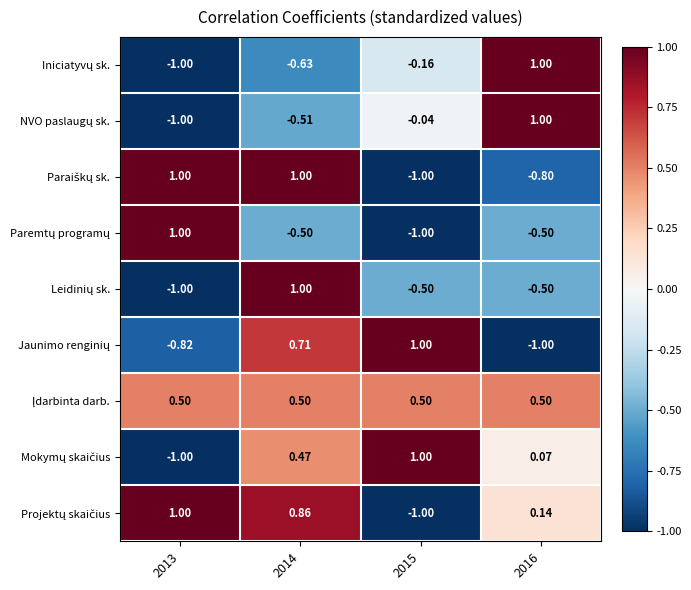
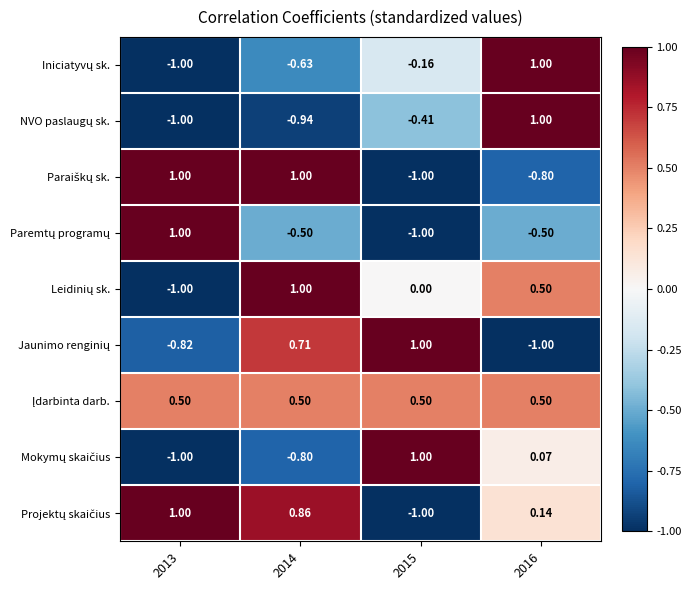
  {
    "Iniciatyvų sk.": {
      "2013": -1.00,
      "2014": -0.63,
      "2015": -0.16,
      "2016": 1.00
    },
    "NVO paslaugų sk.": {
      "2013": -1.00,
-     "2014": -0.51,
-     "2015": -0.04,
+     "2014": -0.94,
+     "2015": -0.41,
      "2016": 1.00
    },
    "Paraiškų sk.": {
      "2013": 1.00,
      "2014": 1.00,
      "2015": -1.00,
      "2016": -0.80
    },
    "Paremtų programų": {
      "2013": 1.00,
      "2014": -0.50,
      "2015": -1.00,
      "2016": -0.50
    },
    "Leidinių sk.": {
      "2013": -1.00,
      "2014": 1.00,
-     "2015": -0.50,
-     "2016": -0.50
+     "2015": 0.00,
+     "2016": 0.50
    },
    "Jaunimo renginių": {
      "2013": -0.82,
      "2014": 0.71,
      "2015": 1.00,
      "2016": -1.00
    },
    "Įdarbinta darb.": {
      "2013": 0.50,
      "2014": 0.50,
      "2015": 0.50,
      "2016": 0.50
    },
    "Mokymų skaičius": {
      "2013": -1.00,
-     "2014": 0.47,
+     "2014": -0.80,
      "2015": 1.00,
      "2016": 0.07
    },
    "Projektų skaičius": {
      "2013": 1.00,
      "2014": 0.86,
      "2015": -1.00,
      "2016": 0.14
    }
  }
